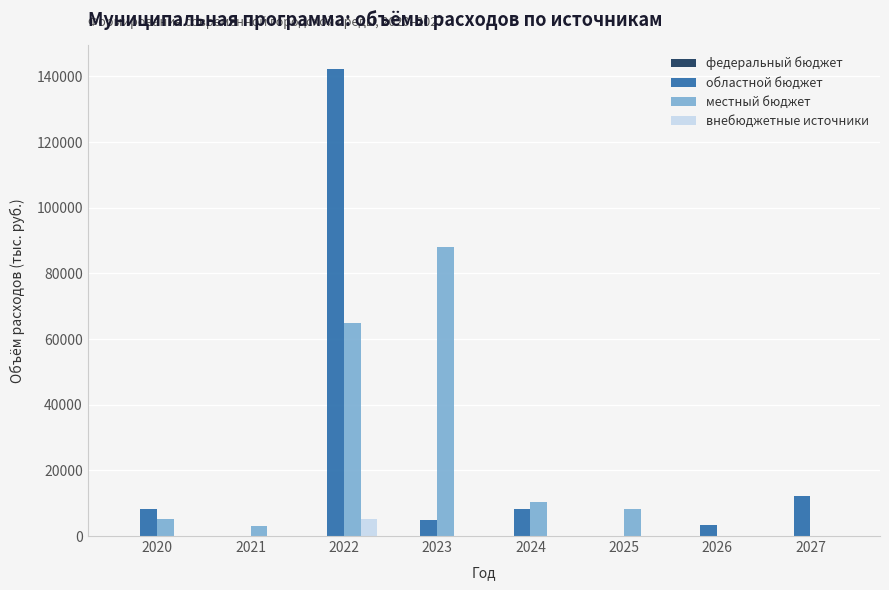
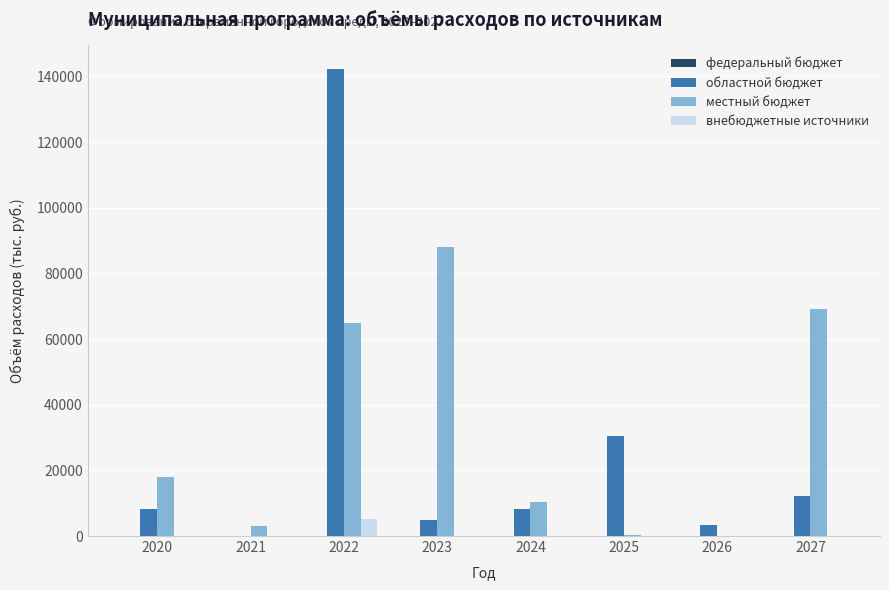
  {
    "федеральный бюджет": {
      "2020": 0,
      "2021": 0,
      "2022": 0,
      "2023": 0,
      "2024": 0,
      "2025": 0,
      "2026": 0,
      "2027": 0
    },
    "областной бюджет": {
      "2020": 8000,
      "2021": 0,
      "2022": 142000,
      "2023": 5000,
      "2024": 8000,
-     "2025": 0,
+     "2025": 31000,
      "2026": 3000,
      "2027": 12000
    },
    "местный бюджет": {
-     "2020": 5000,
+     "2020": 18000,
      "2021": 3000,
      "2022": 65000,
      "2023": 88000,
      "2024": 10000,
-     "2025": 8000,
+     "2025": 0,
      "2026": 0,
-     "2027": 0
+     "2027": 69000
    },
    "внебюджетные источники": {
      "2020": 0,
      "2021": 0,
      "2022": 5000,
      "2023": 0,
      "2024": 0,
      "2025": 0,
      "2026": 0,
      "2027": 0
    }
  }
